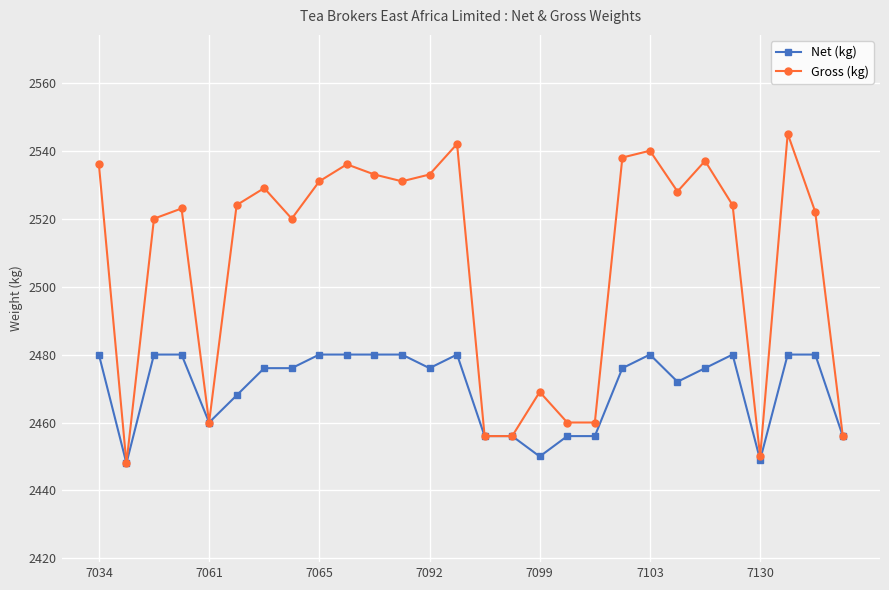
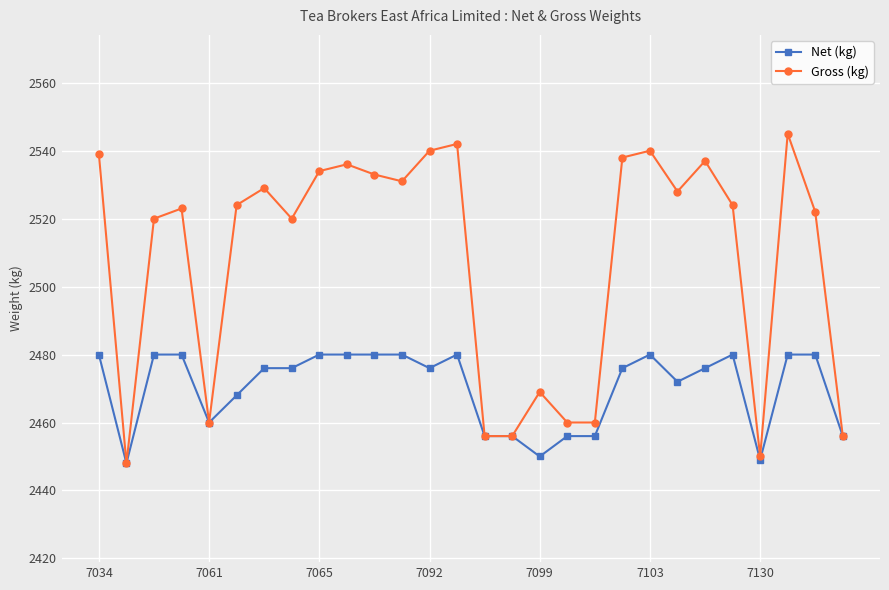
  {
    "Net (kg)": {
      "7034": 2480,
      "7065": 2480,
      "7092": 2476,
      "7099": 2450,
      "7103": 2480,
      "7130": 2449
    },
    "Gross (kg)": {
-     "7034": 2536,
-     "7065": 2531,
-     "7092": 2533,
+     "7034": 2539,
+     "7065": 2534,
+     "7092": 2540,
      "7099": 2469,
      "7103": 2540,
      "7130": 2450
    }
  }
